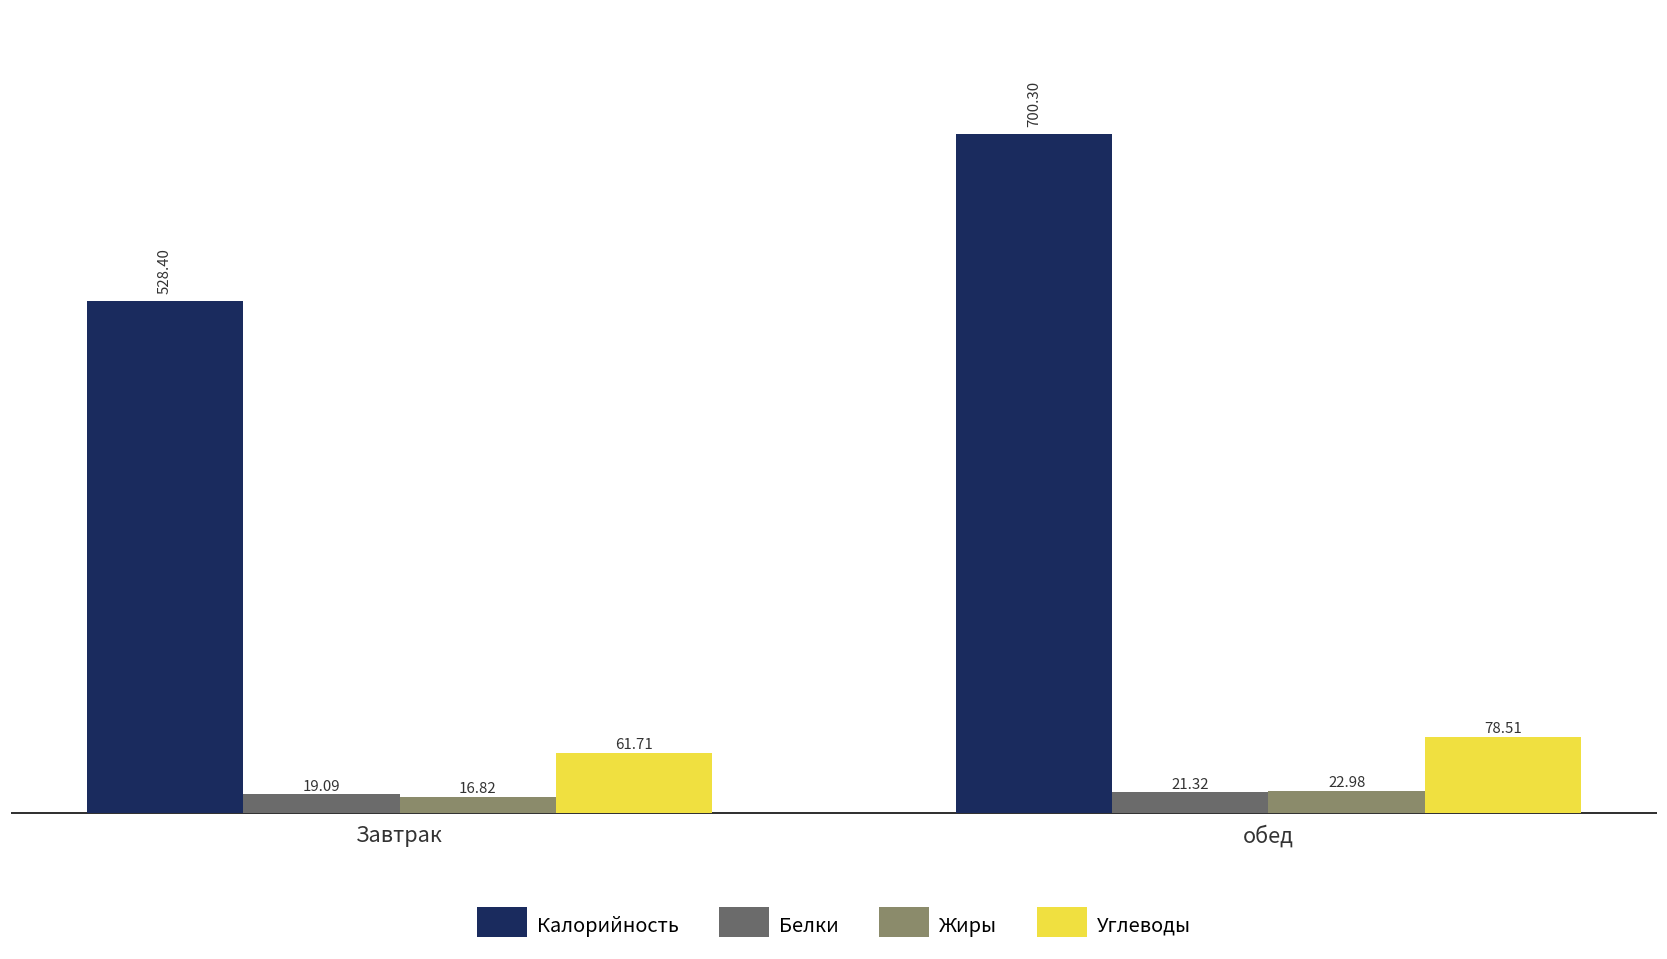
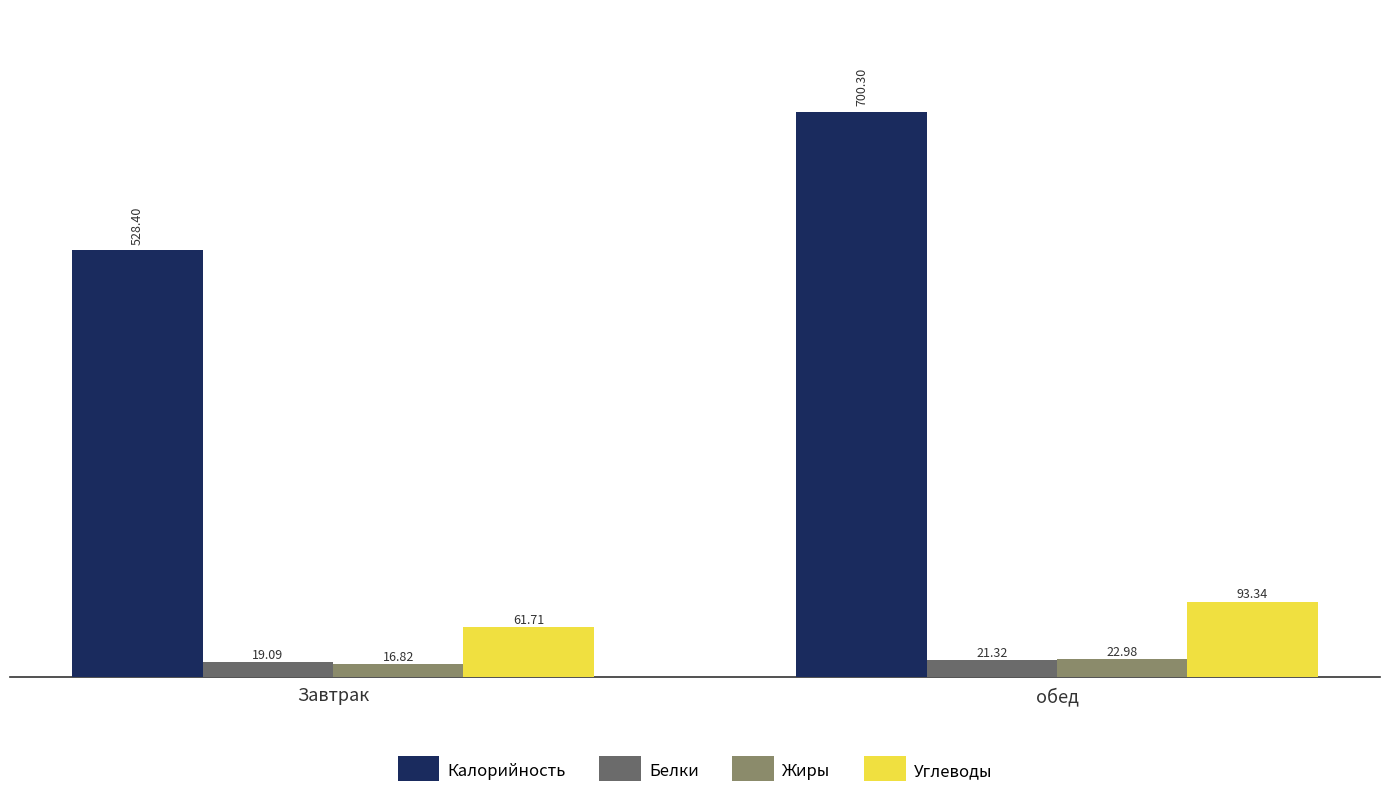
  {
    "Калорийность": {
      "Завтрак": 528.40,
      "обед": 700.30
    },
    "Углеводы": {
      "Завтрак": 61.71,
-     "обед": 78.51
+     "обед": 93.34
    }
  }
